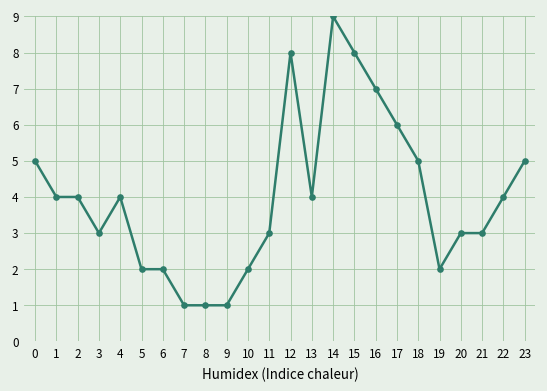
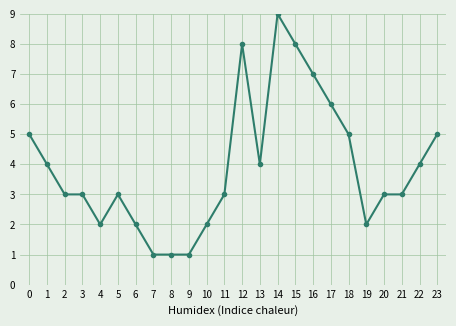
  {
    "0": 5,
    "1": 4,
-   "2": 4,
+   "2": 3,
    "3": 3,
-   "4": 4,
-   "5": 2,
+   "4": 2,
+   "5": 3,
    "6": 2,
    "7": 1,
    "8": 1,
    "9": 1,
    "10": 2,
    "11": 3,
    "12": 8,
    "13": 4,
    "14": 9,
    "15": 8,
    "16": 7,
    "17": 6,
    "18": 5,
    "19": 2,
    "20": 3,
    "21": 3,
    "22": 4,
    "23": 5
  }
